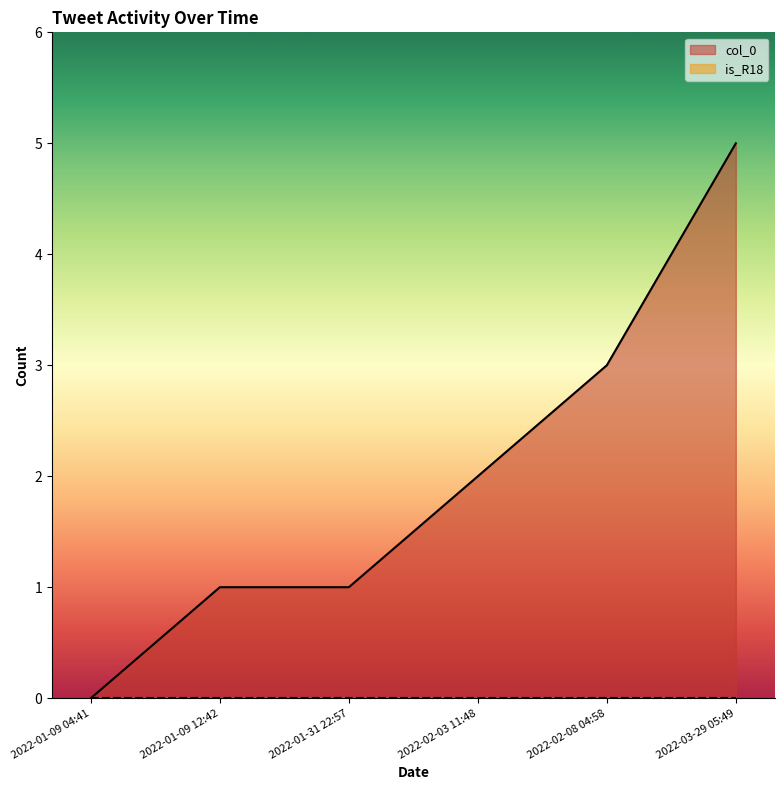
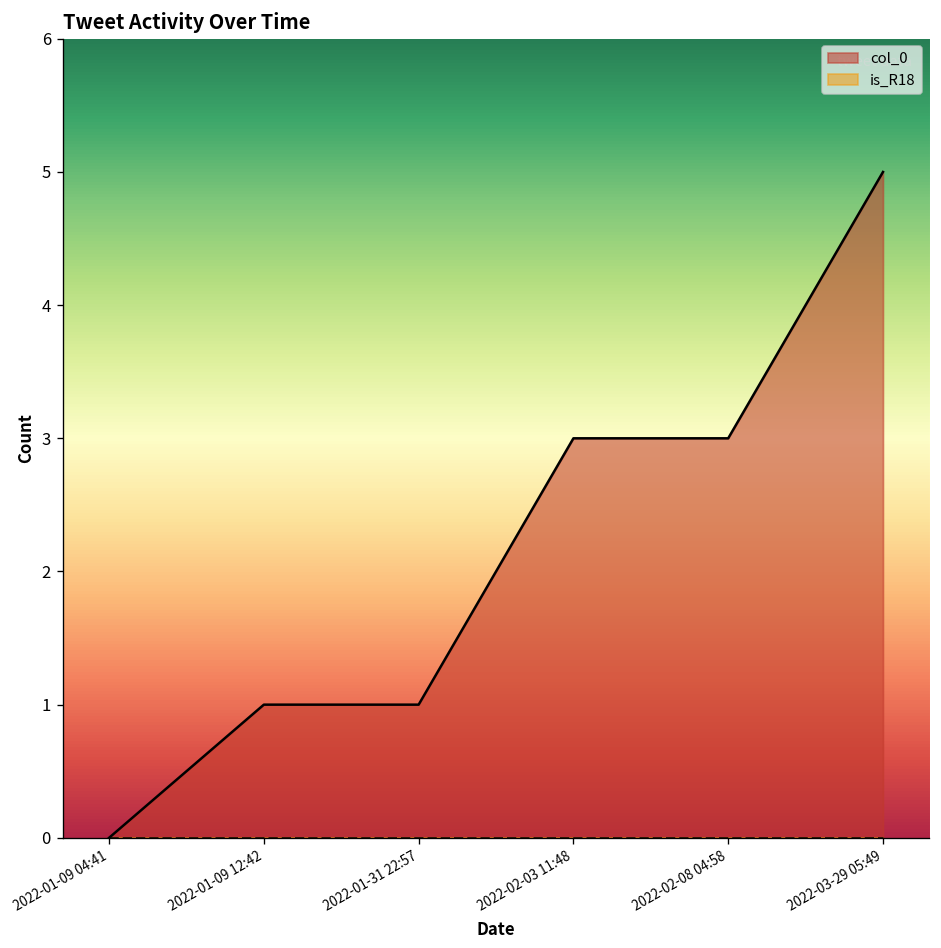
  {
    "col_0": {
      "2022-01-09 12:42": 1,
      "2022-01-31 22:57": 1,
-     "2022-02-03 11:48": 2,
+     "2022-02-03 11:48": 3,
      "2022-02-08 04:58": 3,
      "2022-03-29 05:49": 5
    },
    "is_R18": {
      "2022-01-09 12:42": 0,
      "2022-01-31 22:57": 0,
      "2022-02-03 11:48": 0,
      "2022-02-08 04:58": 0,
      "2022-03-29 05:49": 0
    }
  }
